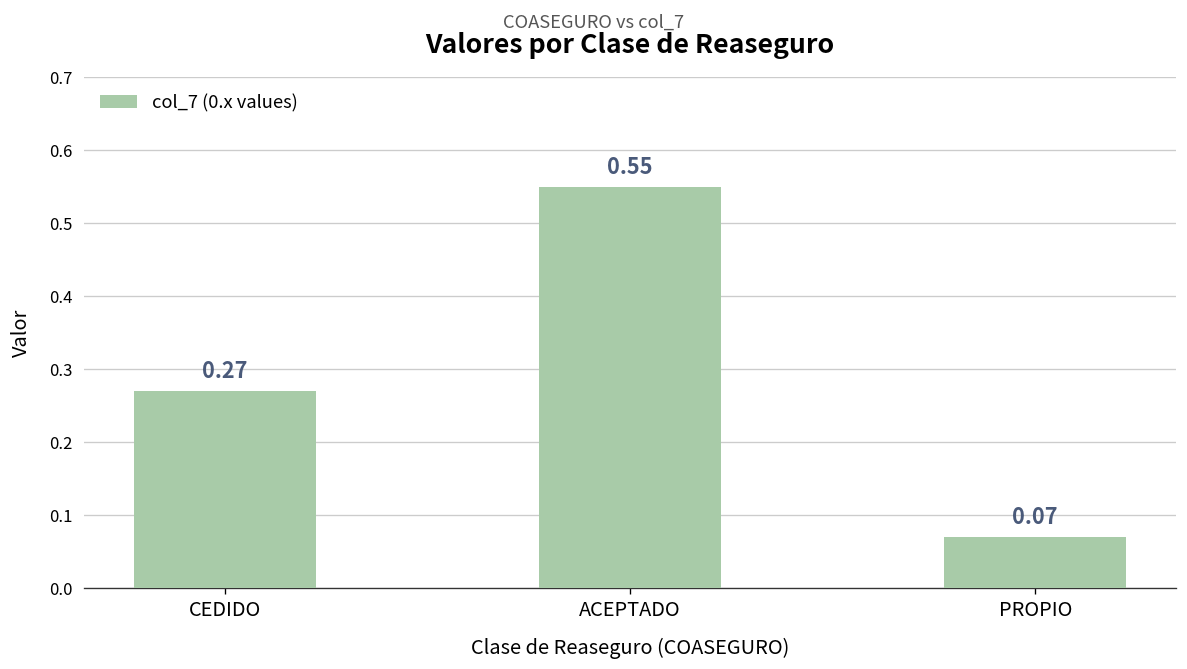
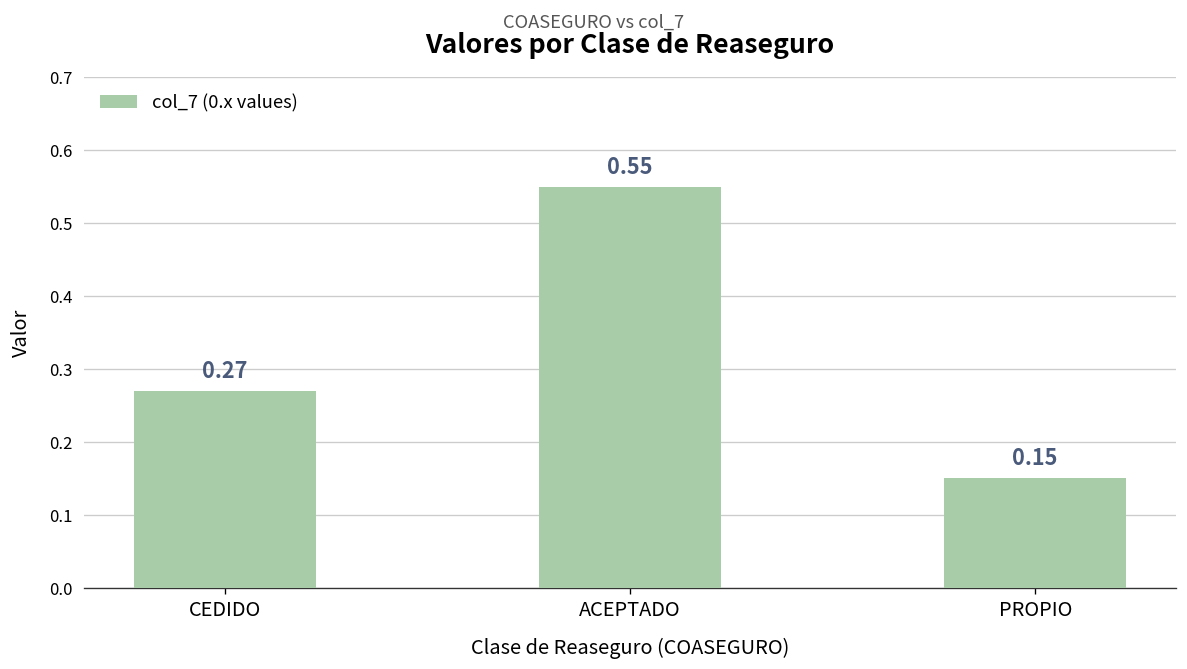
  {
    "CEDIDO": 0.27,
    "ACEPTADO": 0.55,
-   "PROPIO": 0.07
+   "PROPIO": 0.15
  }
